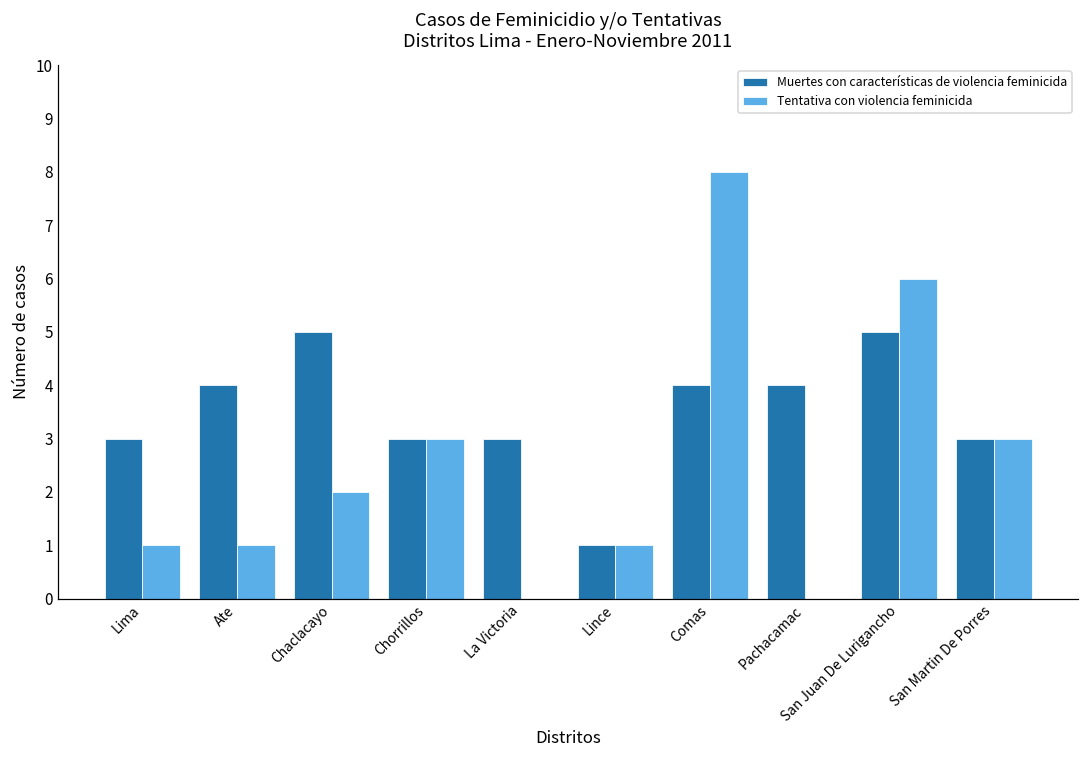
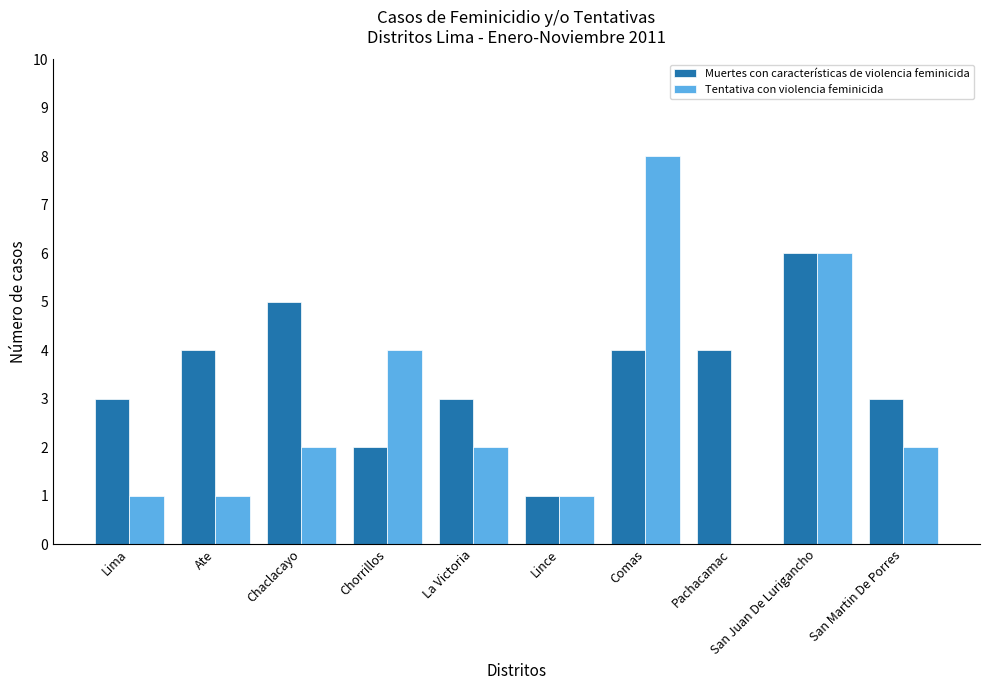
  {
    "Muertes con características de violencia feminicida": {
      "Lima": 3,
      "Ate": 4,
      "Chaclacayo": 5,
-     "Chorrillos": 3,
+     "Chorrillos": 2,
      "La Victoria": 3,
      "Lince": 1,
      "Comas": 4,
      "Pachacamac": 4,
-     "San Juan De Lurigancho": 5,
+     "San Juan De Lurigancho": 6,
      "San Martin De Porres": 3
    },
    "Tentativa con violencia feminicida": {
      "Lima": 1,
      "Ate": 1,
      "Chaclacayo": 2,
-     "Chorrillos": 3,
-     "La Victoria": 0,
+     "Chorrillos": 4,
+     "La Victoria": 2,
      "Lince": 1,
      "Comas": 8,
      "Pachacamac": 0,
      "San Juan De Lurigancho": 6,
-     "San Martin De Porres": 3
+     "San Martin De Porres": 2
    }
  }
